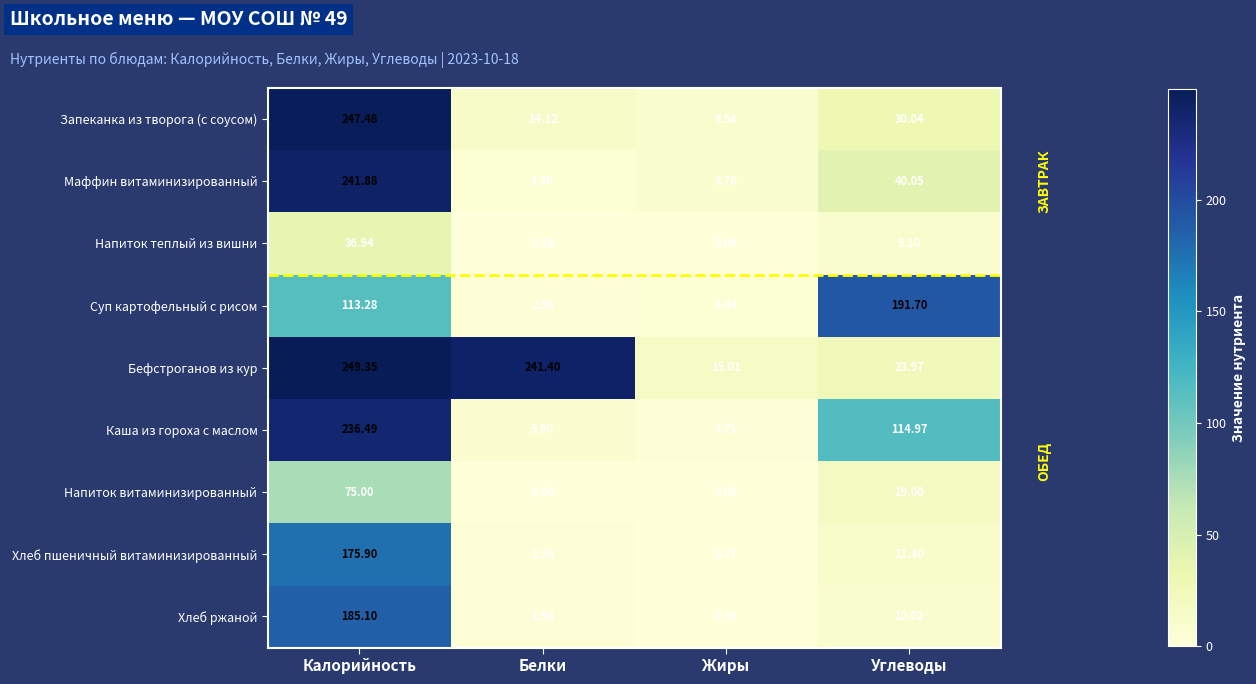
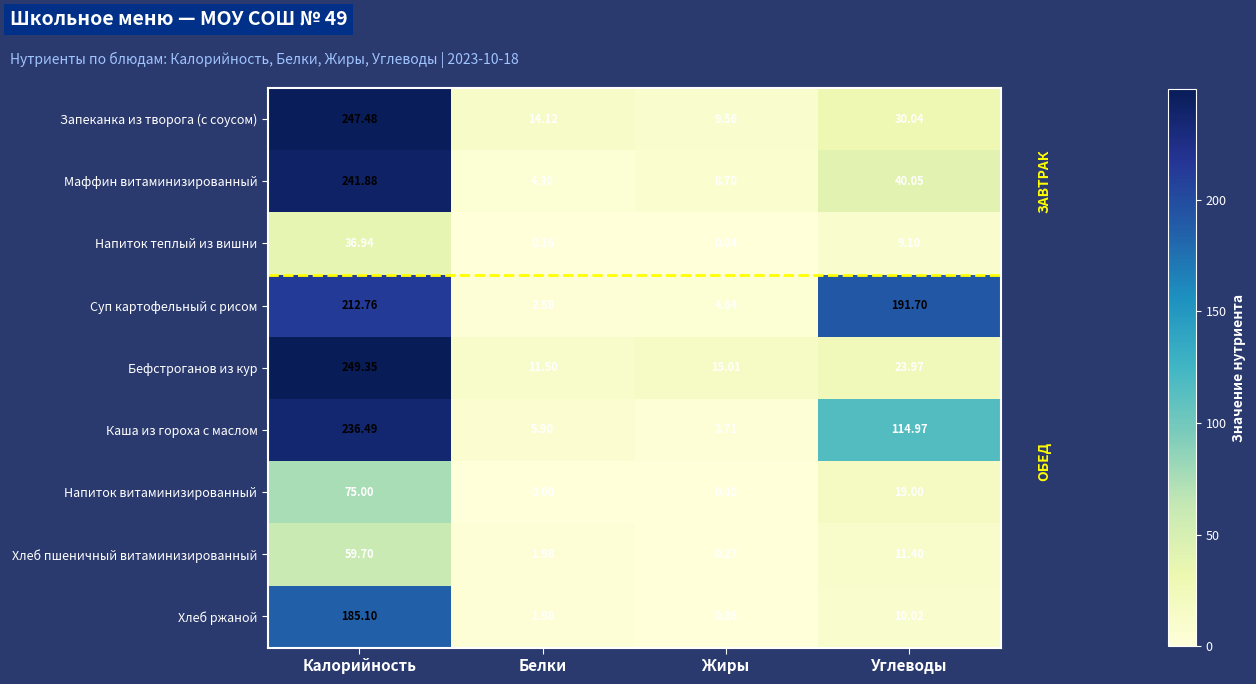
  {
    "Запеканка из творога (с соусом)": {
      "Калорийность": 247.48,
      "Белки": 14.12,
      "Жиры": 9.56,
      "Углеводы": 30.04
    },
    "Маффин витаминизированный": {
      "Калорийность": 241.88,
      "Жиры": 8.70,
      "Углеводы": 40.05
    },
    "Напиток теплый из вишни": {
      "Калорийность": 36.94,
      "Углеводы": 9.10
    },
    "Суп картофельный с рисом": {
-     "Калорийность": 113.28,
+     "Калорийность": 212.76,
      "Углеводы": 191.70
    },
    "Бефстроганов из кур": {
      "Калорийность": 249.35,
-     "Белки": 241.40,
+     "Белки": 11.50,
      "Жиры": 15.01,
      "Углеводы": 23.97
    },
    "Каша из гороха с маслом": {
      "Калорийность": 236.49,
      "Углеводы": 114.97
    },
    "Напиток витаминизированный": {
      "Калорийность": 75.00,
      "Углеводы": 19.00
    },
    "Хлеб пшеничный витаминизированный": {
-     "Калорийность": 175.90,
+     "Калорийность": 59.70,
      "Углеводы": 11.40
    },
    "Хлеб ржаной": {
      "Калорийность": 185.10,
      "Углеводы": 10.02
    }
  }
